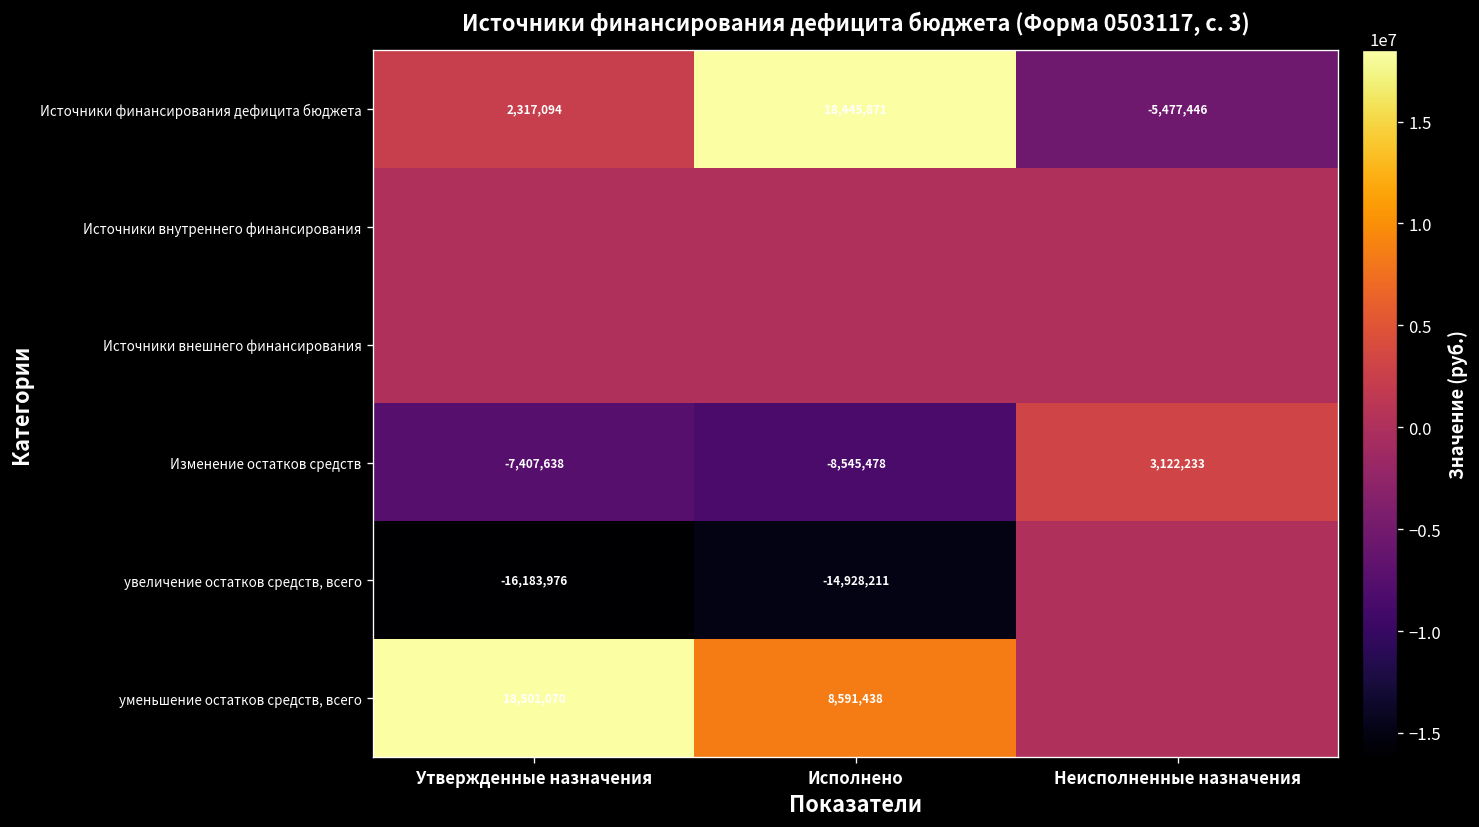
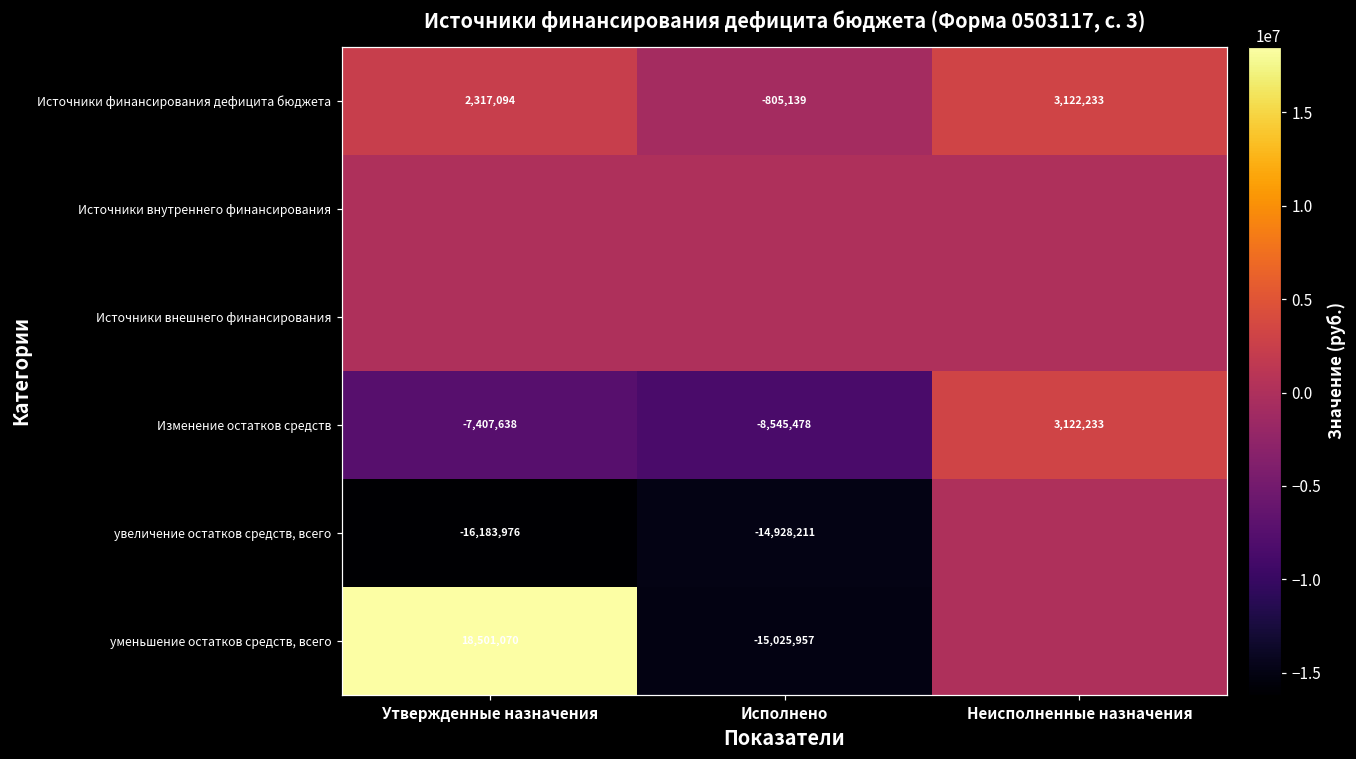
  {
    "Источники финансирования дефицита бюджета": {
      "Утвержденные назначения": "2,317,094",
-     "Исполнено": "18,445,871",
-     "Неисполненные назначения": "-5,477,446"
+     "Исполнено": "-805,139",
+     "Неисполненные назначения": "3,122,233"
    },
    "Изменение остатков средств": {
      "Утвержденные назначения": "-7,407,638",
      "Исполнено": "-8,545,478",
      "Неисполненные назначения": "3,122,233"
    },
    "увеличение остатков средств, всего": {
      "Утвержденные назначения": "-16,183,976",
      "Исполнено": "-14,928,211"
    },
    "уменьшение остатков средств, всего": {
      "Утвержденные назначения": "18,501,070",
-     "Исполнено": "8,591,438"
+     "Исполнено": "-15,025,957"
    }
  }
